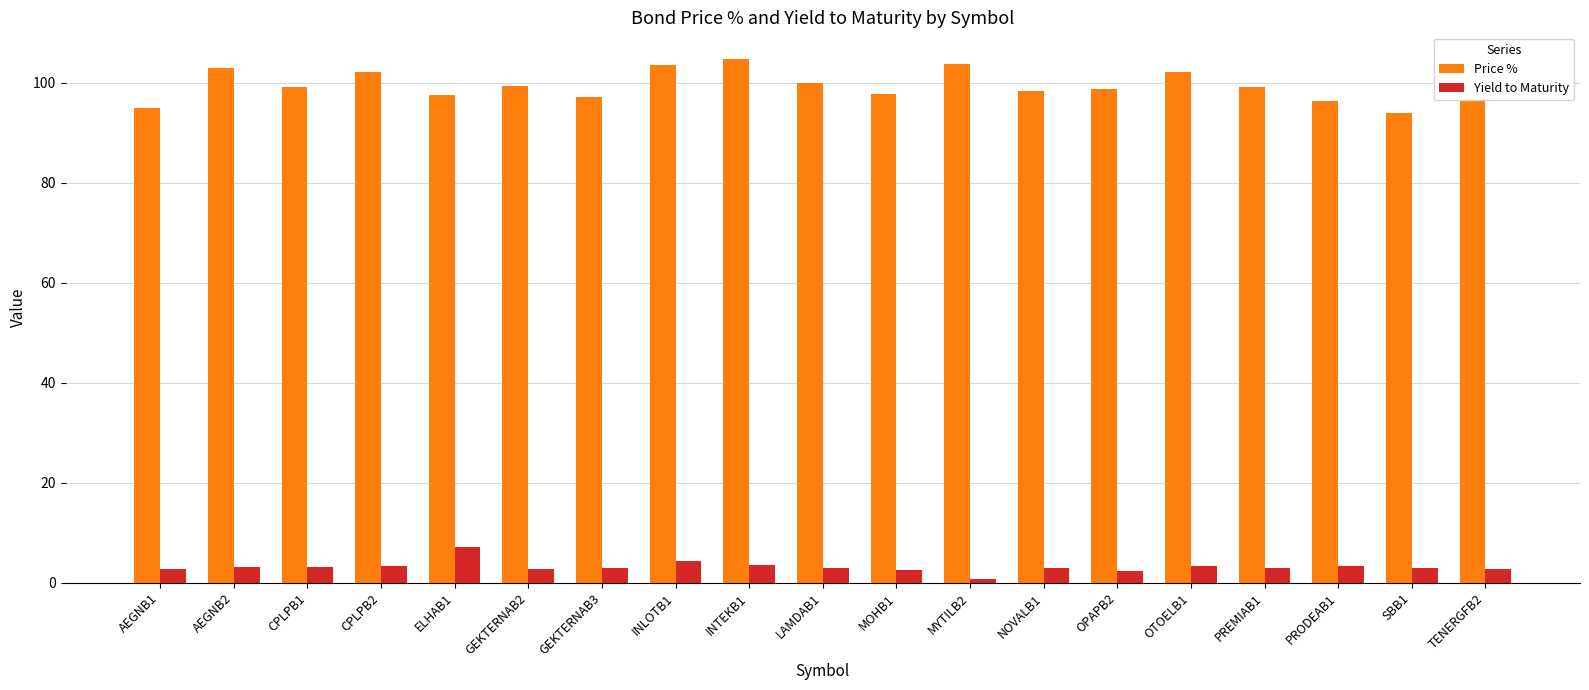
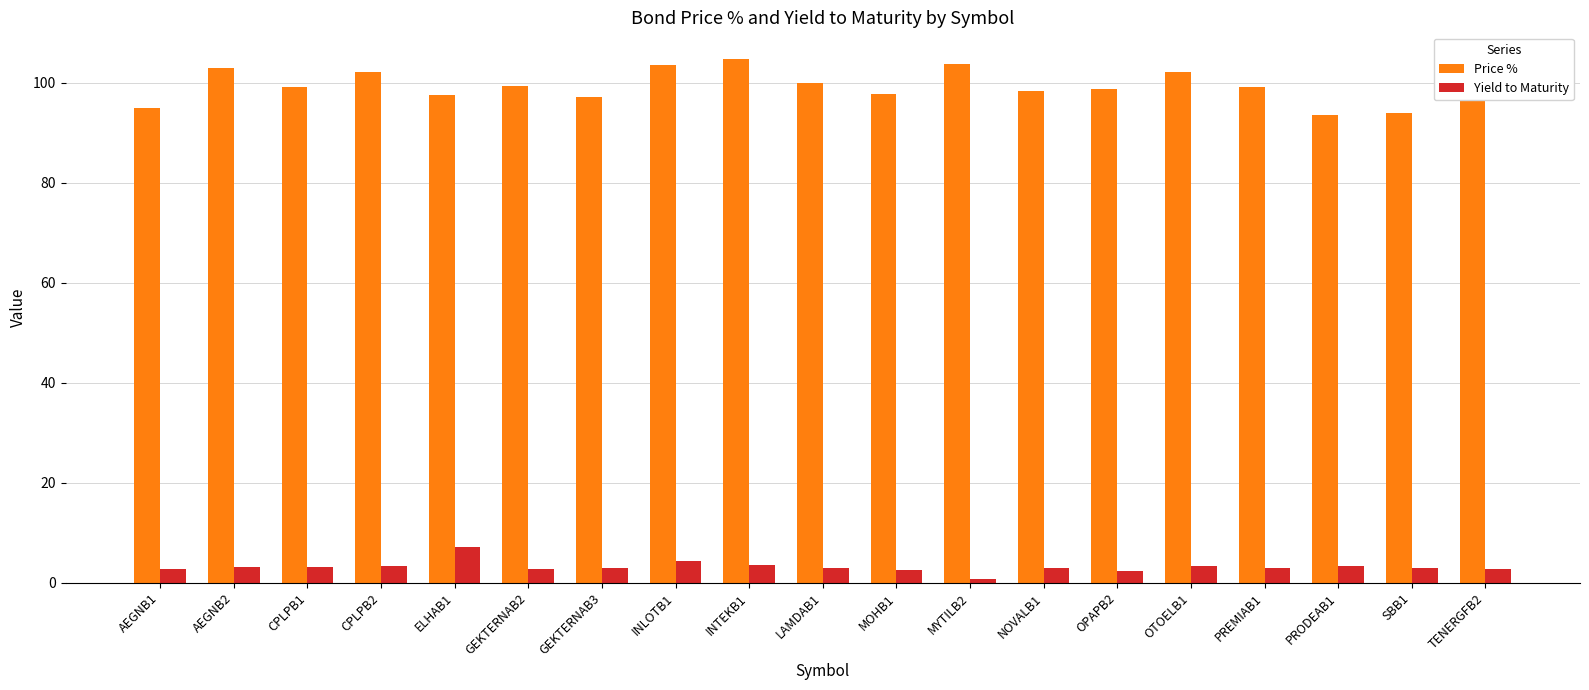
  {
    "Price %": {
      "AEGNB1": 95,
      "AEGNB2": 103,
      "CPLPB1": 99,
      "CPLPB2": 102,
      "ELHAB1": 98,
      "GEKTERNAB2": 99,
      "GEKTERNAB3": 97,
      "INLOTB1": 104,
      "INTEKB1": 105,
      "LAMDAB1": 100,
      "MOHB1": 98,
      "MYTILB2": 104,
      "NOVALB1": 98,
      "OPAPB2": 99,
      "OTOELB1": 102,
      "PREMIAB1": 99,
-     "PRODEAB1": 96,
+     "PRODEAB1": 94,
      "SBB1": 94
    },
    "Yield to Maturity": {
      "AEGNB1": 3,
      "AEGNB2": 3,
      "CPLPB1": 3,
      "CPLPB2": 3,
      "ELHAB1": 7,
      "GEKTERNAB2": 3,
      "GEKTERNAB3": 3,
      "INLOTB1": 4,
      "INTEKB1": 4,
      "LAMDAB1": 3,
      "MOHB1": 3,
      "MYTILB2": 1,
      "NOVALB1": 3,
      "OPAPB2": 2,
      "OTOELB1": 3,
      "PREMIAB1": 3,
      "PRODEAB1": 3,
      "SBB1": 3,
      "TENERGFB2": 3
    }
  }
